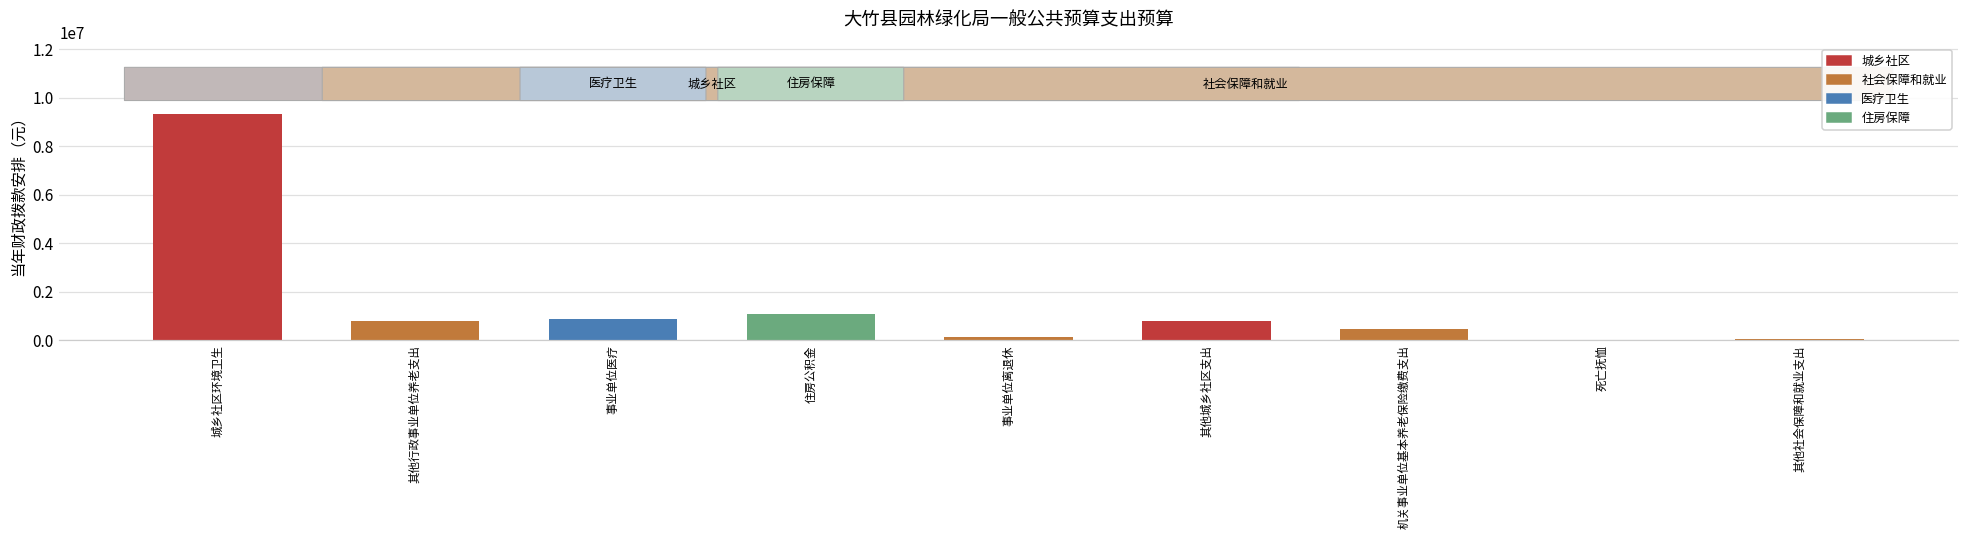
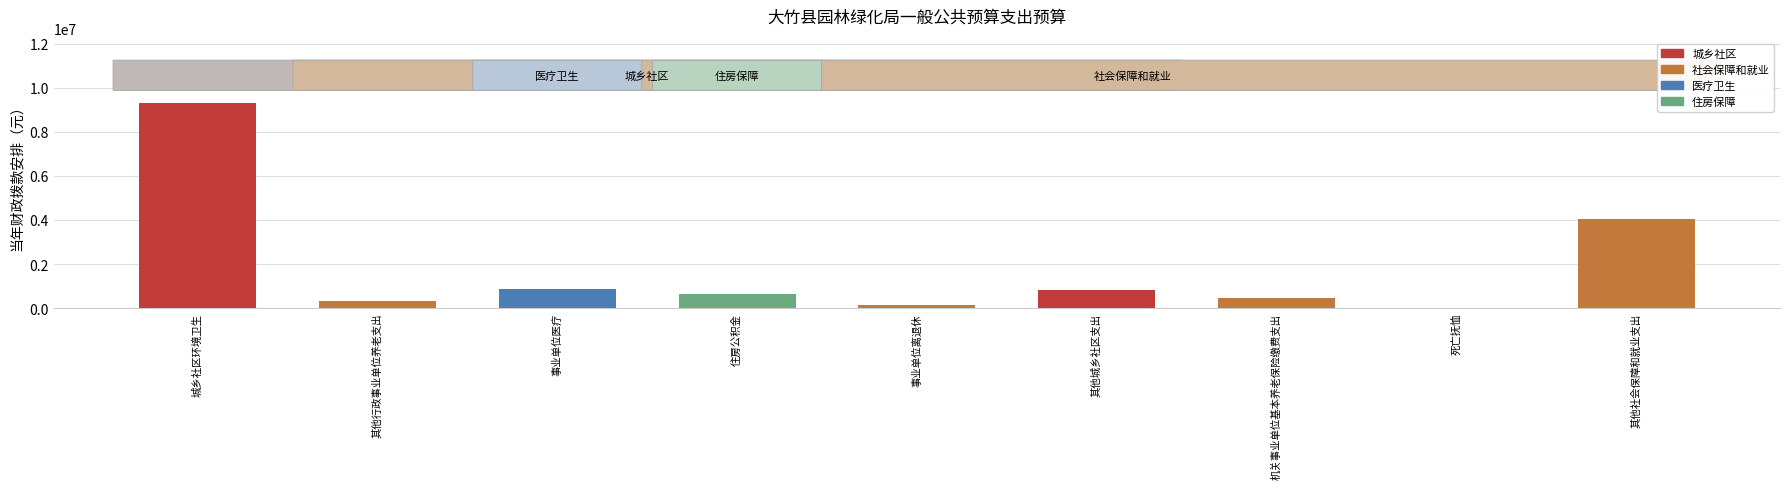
  {
    "城乡社区环境卫生": 9300000,
-   "其他行政事业单位养老支出": 800000,
+   "其他行政事业单位养老支出": 300000,
    "事业单位医疗": 900000,
-   "住房公积金": 1100000,
+   "住房公积金": 600000,
    "事业单位离退休": 100000,
    "其他城乡社区支出": 800000,
    "机关事业单位基本养老保险缴费支出": 500000,
-   "其他社会保障和就业支出": 0
+   "其他社会保障和就业支出": 4000000
  }
